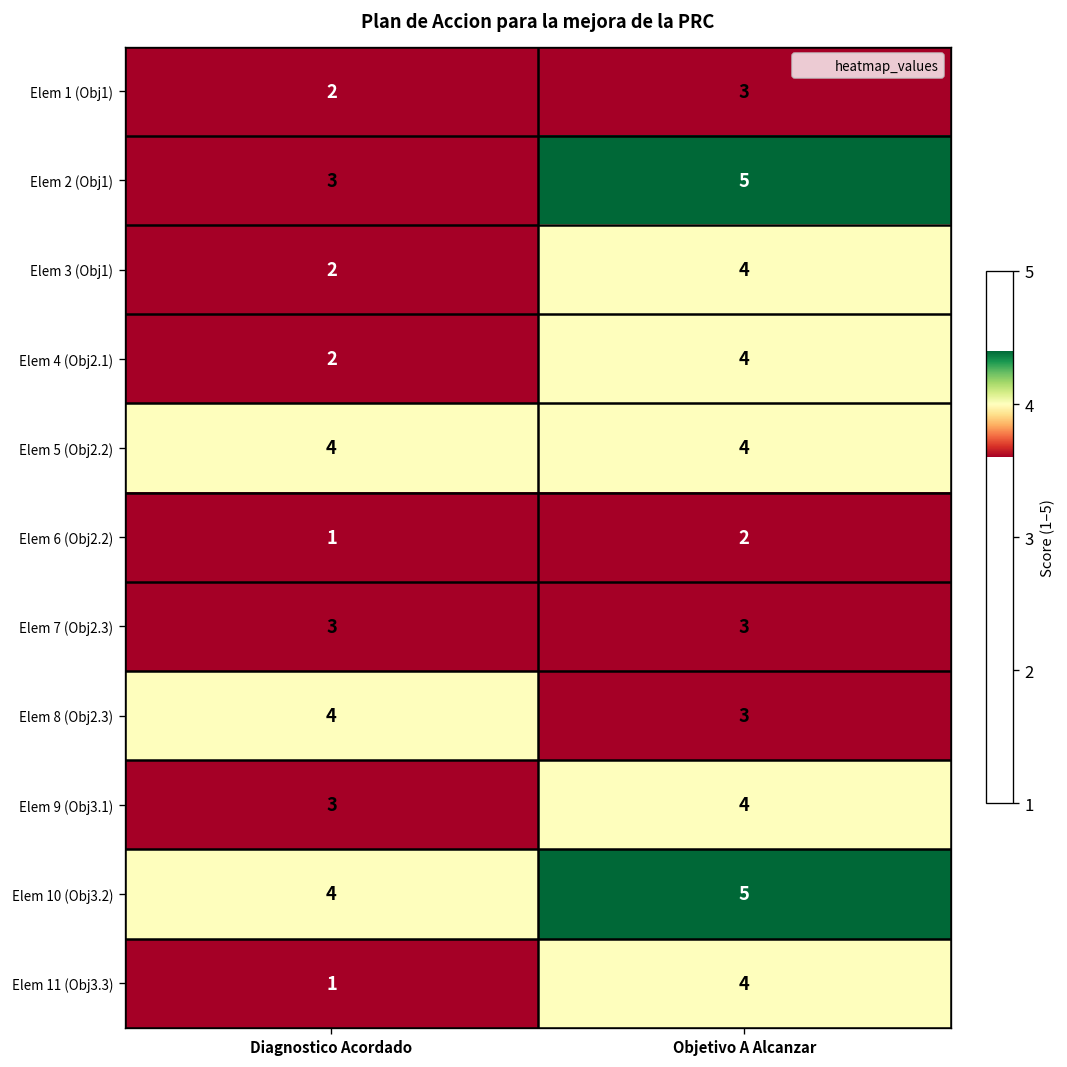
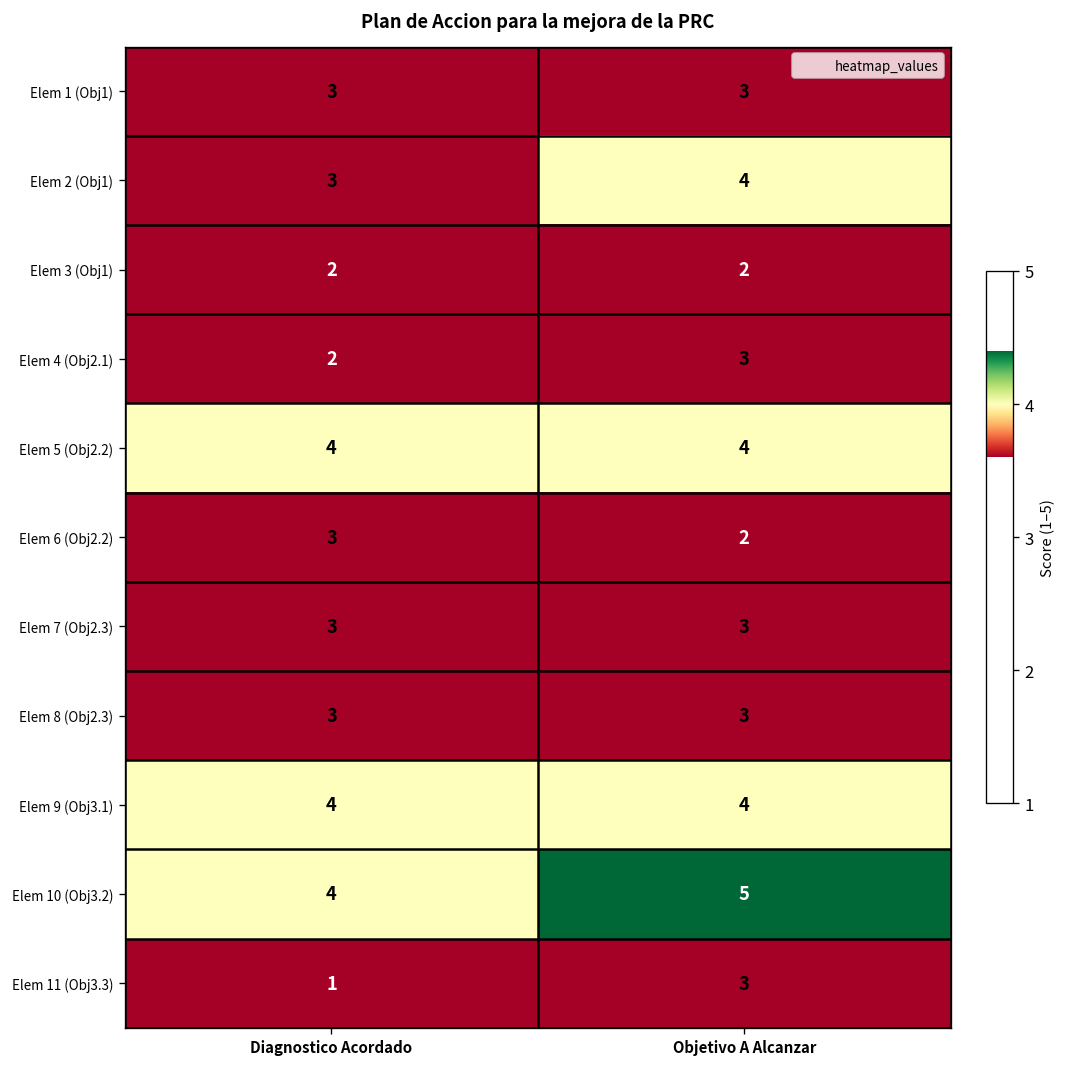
  {
    "Elem 1 (Obj1)": {
-     "Diagnostico Acordado": 2,
+     "Diagnostico Acordado": 3,
      "Objetivo A Alcanzar": 3
    },
    "Elem 2 (Obj1)": {
      "Diagnostico Acordado": 3,
-     "Objetivo A Alcanzar": 5
+     "Objetivo A Alcanzar": 4
    },
    "Elem 3 (Obj1)": {
      "Diagnostico Acordado": 2,
-     "Objetivo A Alcanzar": 4
+     "Objetivo A Alcanzar": 2
    },
    "Elem 4 (Obj2.1)": {
      "Diagnostico Acordado": 2,
-     "Objetivo A Alcanzar": 4
+     "Objetivo A Alcanzar": 3
    },
    "Elem 5 (Obj2.2)": {
      "Diagnostico Acordado": 4,
      "Objetivo A Alcanzar": 4
    },
    "Elem 6 (Obj2.2)": {
-     "Diagnostico Acordado": 1,
+     "Diagnostico Acordado": 3,
      "Objetivo A Alcanzar": 2
    },
    "Elem 7 (Obj2.3)": {
      "Diagnostico Acordado": 3,
      "Objetivo A Alcanzar": 3
    },
    "Elem 8 (Obj2.3)": {
-     "Diagnostico Acordado": 4,
+     "Diagnostico Acordado": 3,
      "Objetivo A Alcanzar": 3
    },
    "Elem 9 (Obj3.1)": {
-     "Diagnostico Acordado": 3,
+     "Diagnostico Acordado": 4,
      "Objetivo A Alcanzar": 4
    },
    "Elem 10 (Obj3.2)": {
      "Diagnostico Acordado": 4,
      "Objetivo A Alcanzar": 5
    },
    "Elem 11 (Obj3.3)": {
      "Diagnostico Acordado": 1,
-     "Objetivo A Alcanzar": 4
+     "Objetivo A Alcanzar": 3
    }
  }
